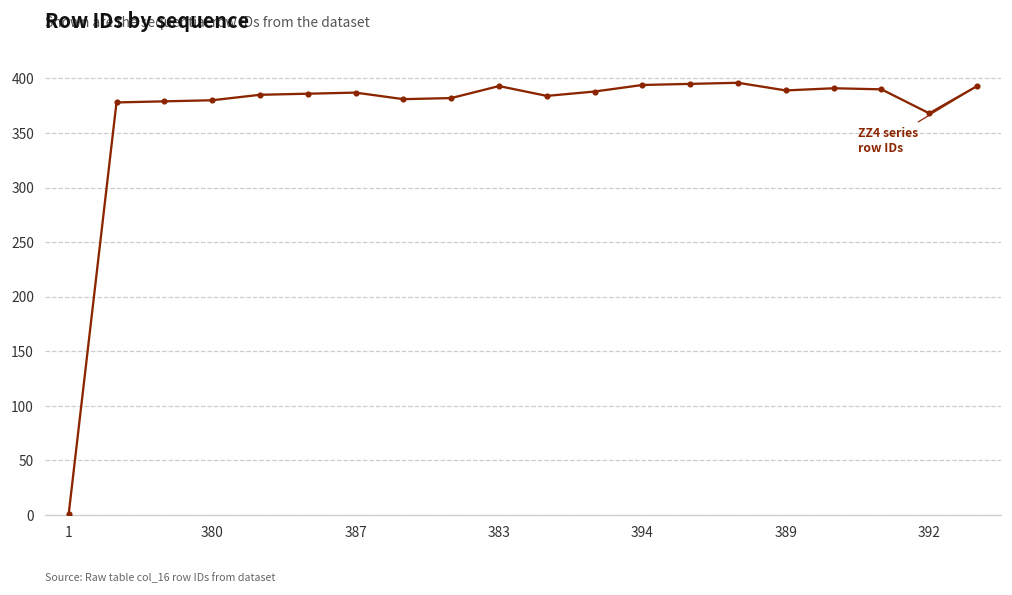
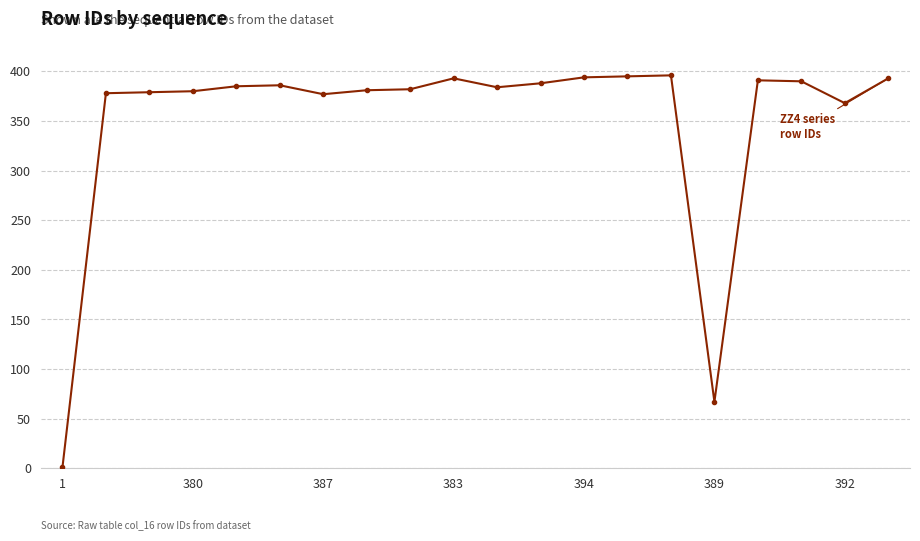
  {
    "1": 0,
    "380": 380,
-   "387": 390,
+   "387": 380,
    "383": 390,
    "394": 390,
-   "389": 390,
+   "389": 70,
    "392": 370
  }
